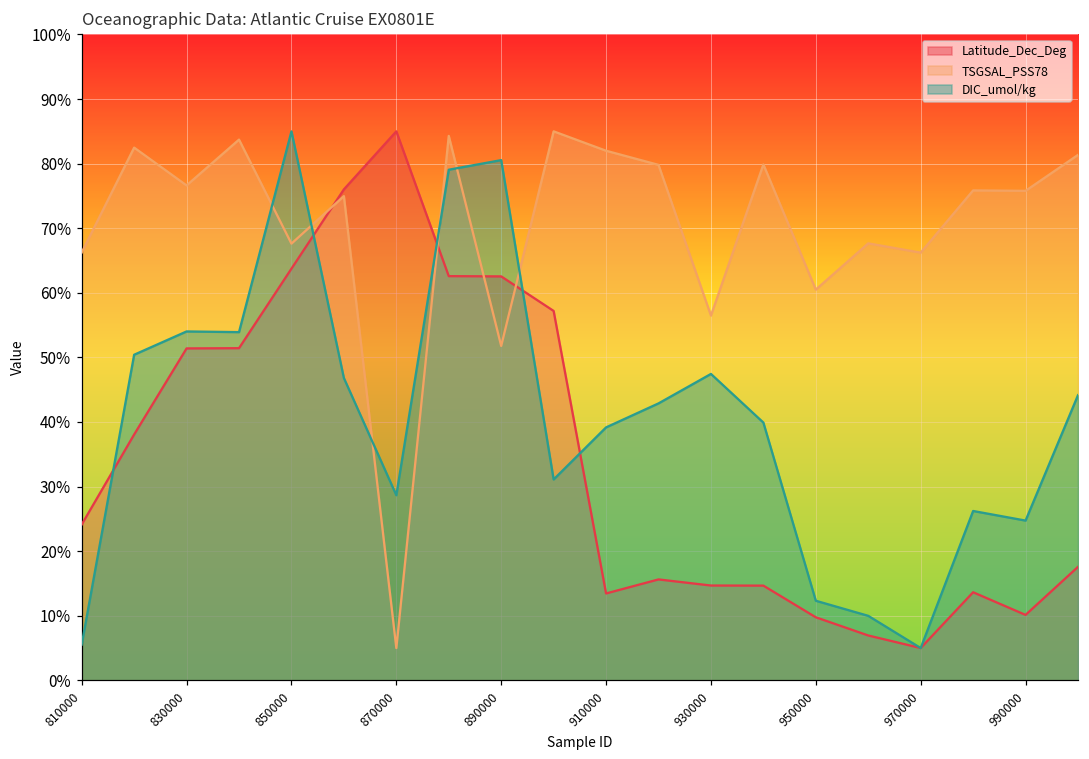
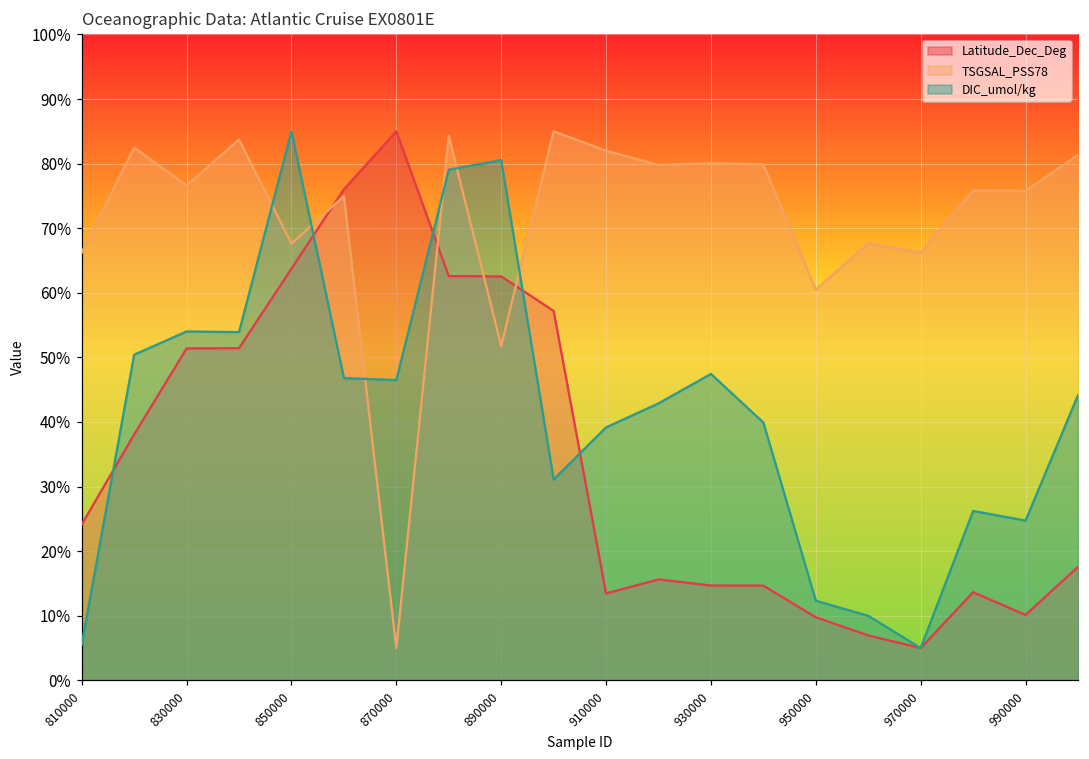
  {
    "Latitude_Dec_Deg": {
      "810000": "24%",
      "830000": "51%",
      "850000": "64%",
      "870000": "85%",
      "890000": "63%",
      "910000": "13%",
      "930000": "15%",
      "950000": "10%",
      "990000": "10%"
    },
    "TSGSAL_PSS78": {
      "810000": "66%",
      "830000": "77%",
      "850000": "68%",
      "870000": "5%",
      "890000": "52%",
      "910000": "82%",
-     "930000": "56%",
+     "930000": "80%",
      "950000": "60%",
      "970000": "66%",
      "990000": "76%"
    },
    "DIC_umol/kg": {
      "810000": "6%",
      "830000": "54%",
      "850000": "85%",
-     "870000": "29%",
+     "870000": "46%",
      "890000": "81%",
      "910000": "39%",
      "930000": "47%",
      "950000": "12%",
      "990000": "25%"
    }
  }
